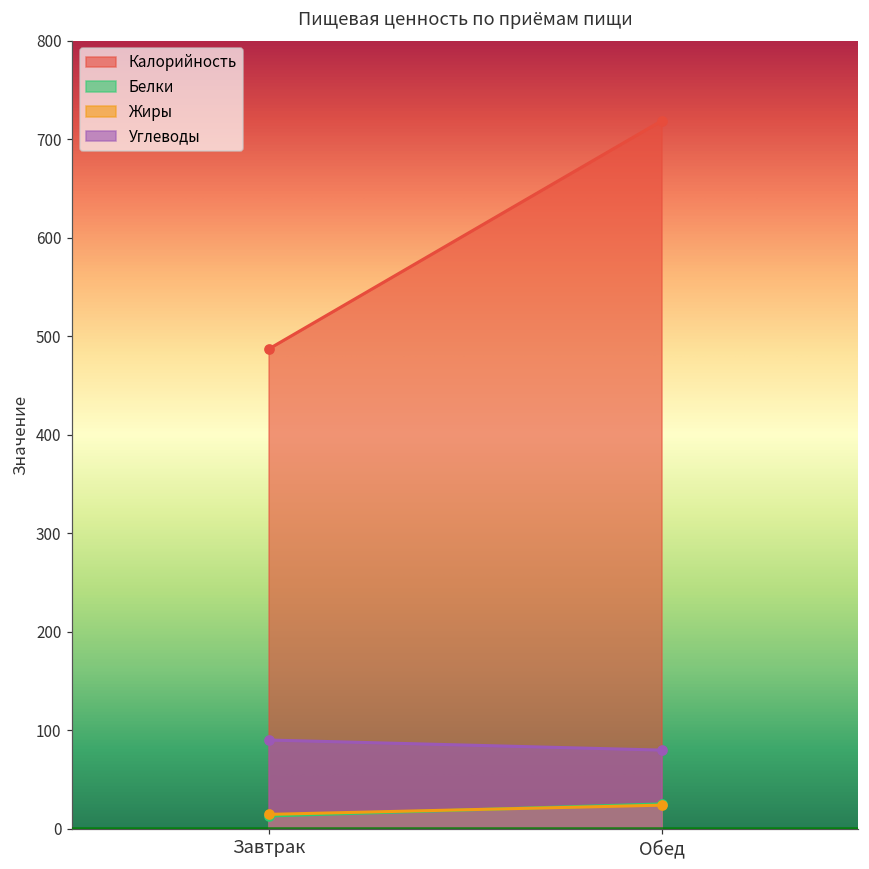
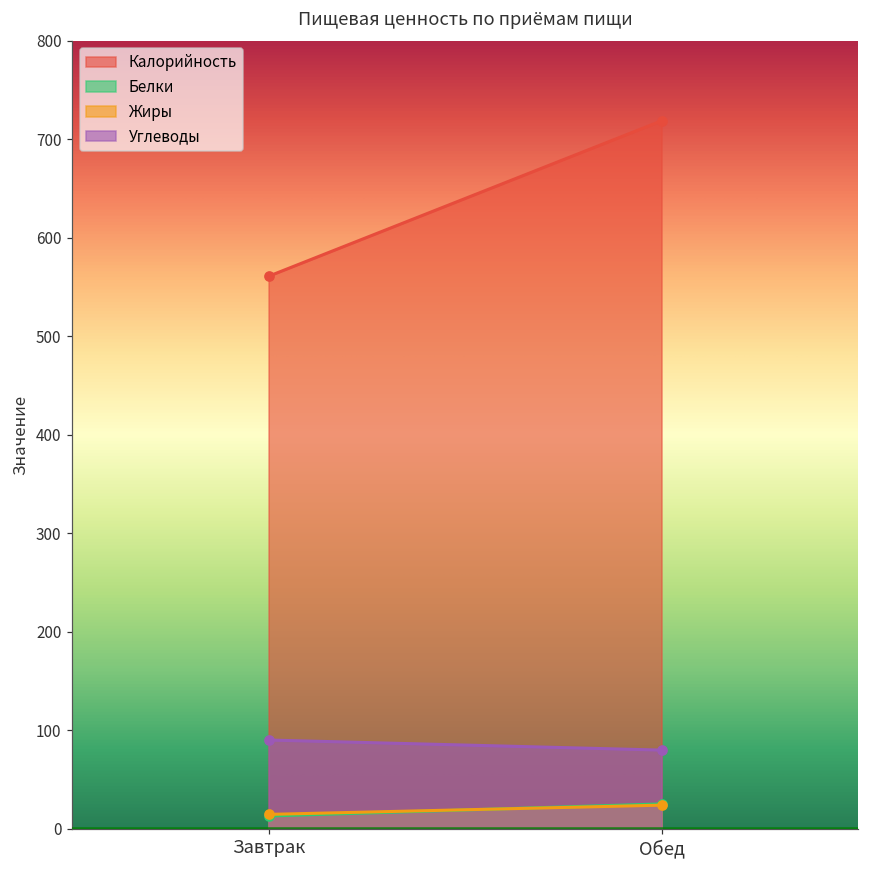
  {
    "Калорийность": {
-     "Завтрак": 490,
+     "Завтрак": 560,
      "Обед": 720
    },
    "Углеводы": {
      "Завтрак": 90,
      "Обед": 80
    }
  }
